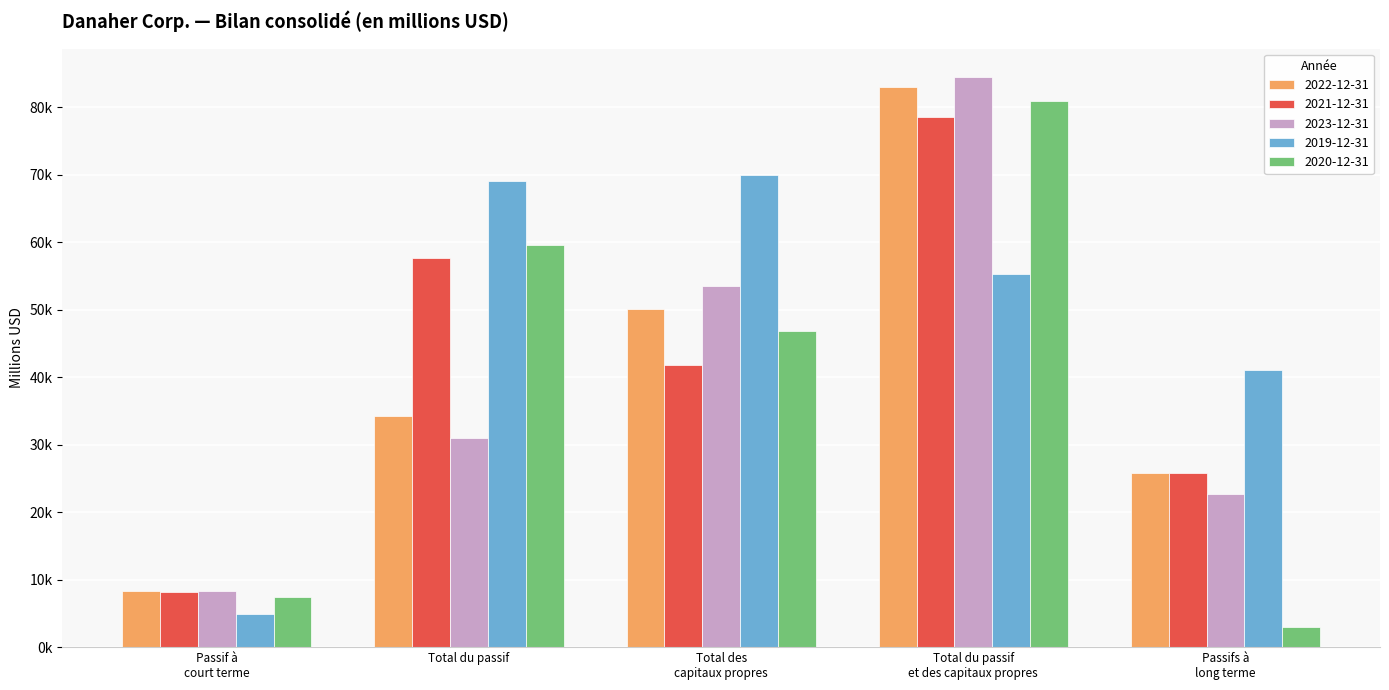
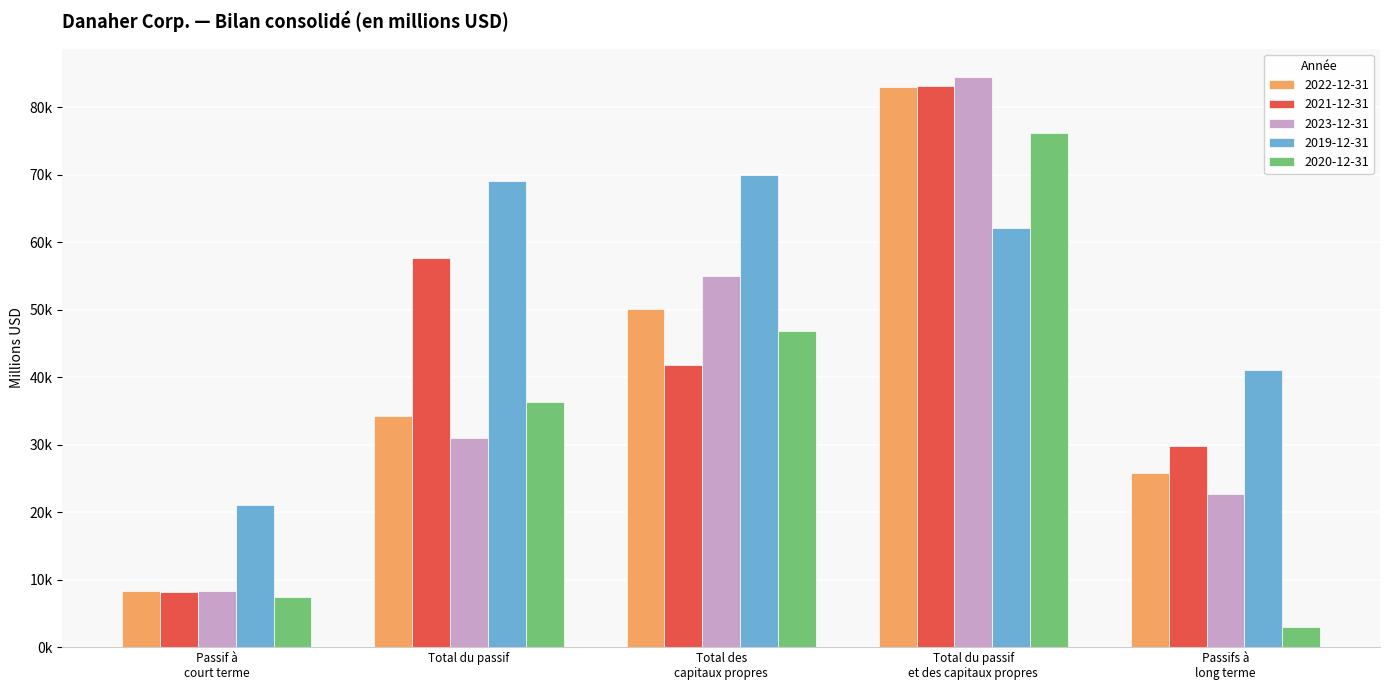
  {
    "2022-12-31": {
      "Passif à court terme": 8000,
      "Total du passif": 34000,
      "Total des capitaux propres": 50000,
      "Total du passif et des capitaux propres": 83000,
      "Passifs à long terme": 26000
    },
    "2021-12-31": {
      "Passif à court terme": 8000,
      "Total du passif": 58000,
      "Total des capitaux propres": 42000,
-     "Total du passif et des capitaux propres": 79000,
-     "Passifs à long terme": 26000
+     "Total du passif et des capitaux propres": 83000,
+     "Passifs à long terme": 30000
    },
    "2023-12-31": {
      "Passif à court terme": 8000,
      "Total du passif": 31000,
-     "Total des capitaux propres": 53000,
+     "Total des capitaux propres": 55000,
      "Total du passif et des capitaux propres": 84000,
      "Passifs à long terme": 23000
    },
    "2019-12-31": {
-     "Passif à court terme": 5000,
+     "Passif à court terme": 21000,
      "Total du passif": 69000,
      "Total des capitaux propres": 70000,
-     "Total du passif et des capitaux propres": 55000,
+     "Total du passif et des capitaux propres": 62000,
      "Passifs à long terme": 41000
    },
    "2020-12-31": {
      "Passif à court terme": 7000,
-     "Total du passif": 60000,
+     "Total du passif": 36000,
      "Total des capitaux propres": 47000,
-     "Total du passif et des capitaux propres": 81000,
+     "Total du passif et des capitaux propres": 76000,
      "Passifs à long terme": 3000
    }
  }
